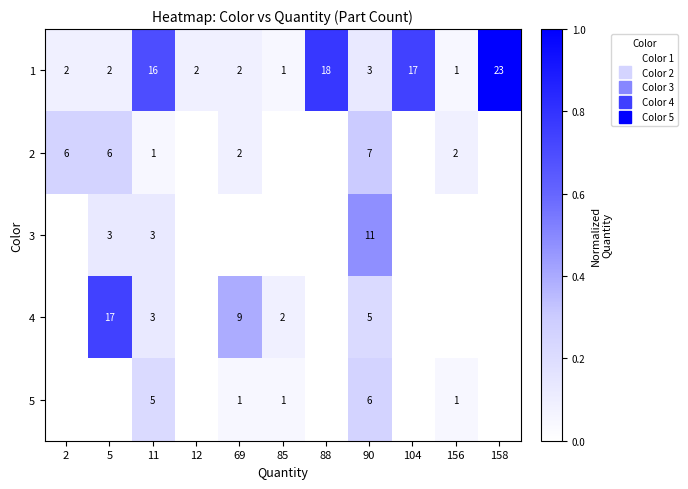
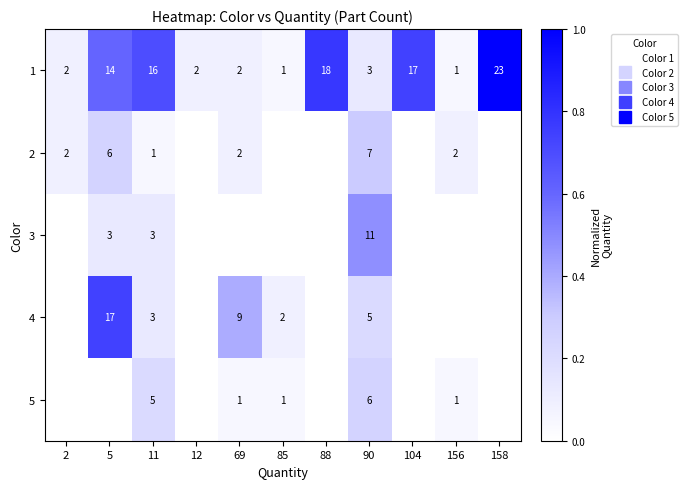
  {
    "1": {
      "2": 2,
-     "5": 2,
+     "5": 14,
      "11": 16,
      "12": 2,
      "69": 2,
      "85": 1,
      "88": 18,
      "90": 3,
      "104": 17,
      "156": 1,
      "158": 23
    },
    "2": {
-     "2": 6,
+     "2": 2,
      "5": 6,
      "11": 1,
      "69": 2,
      "90": 7,
      "156": 2
    },
    "3": {
      "5": 3,
      "11": 3,
      "90": 11
    },
    "4": {
      "5": 17,
      "11": 3,
      "69": 9,
      "85": 2,
      "90": 5
    },
    "5": {
      "11": 5,
      "69": 1,
      "85": 1,
      "90": 6,
      "156": 1
    }
  }
